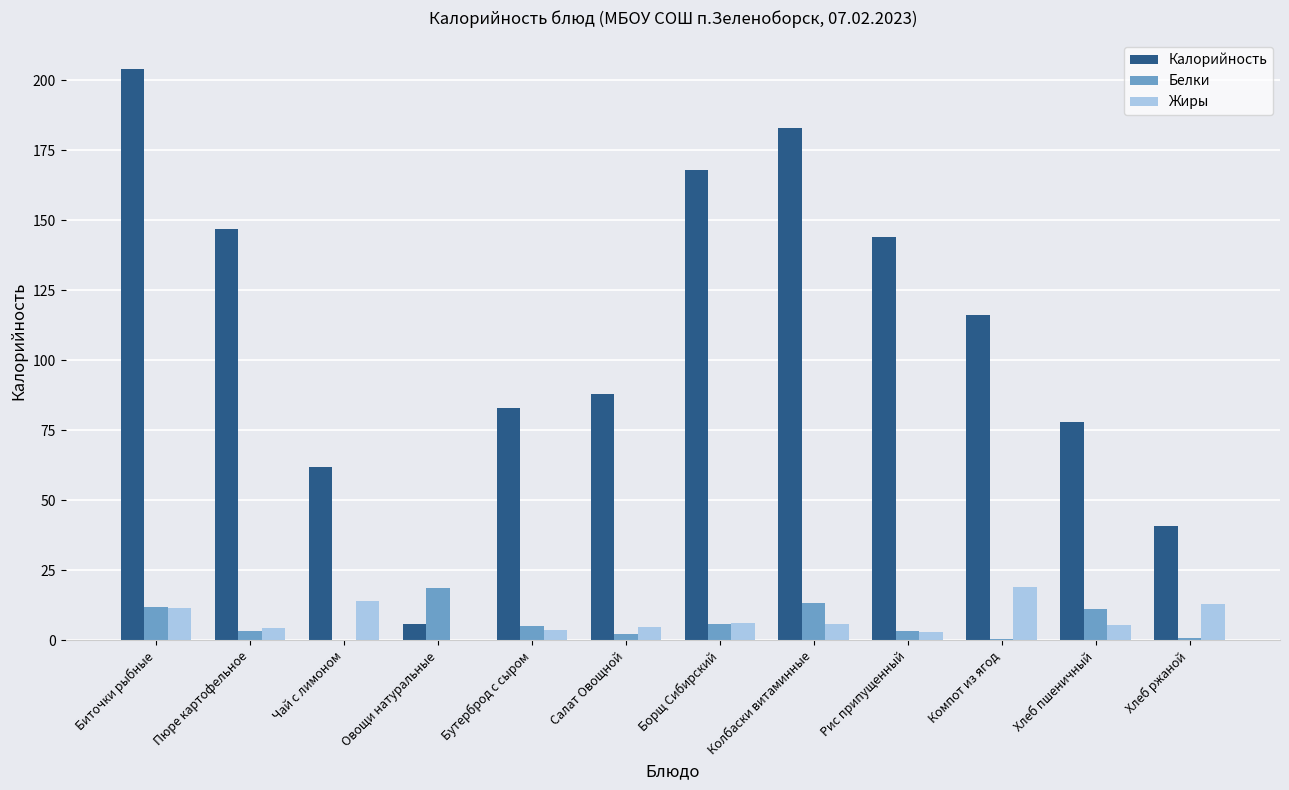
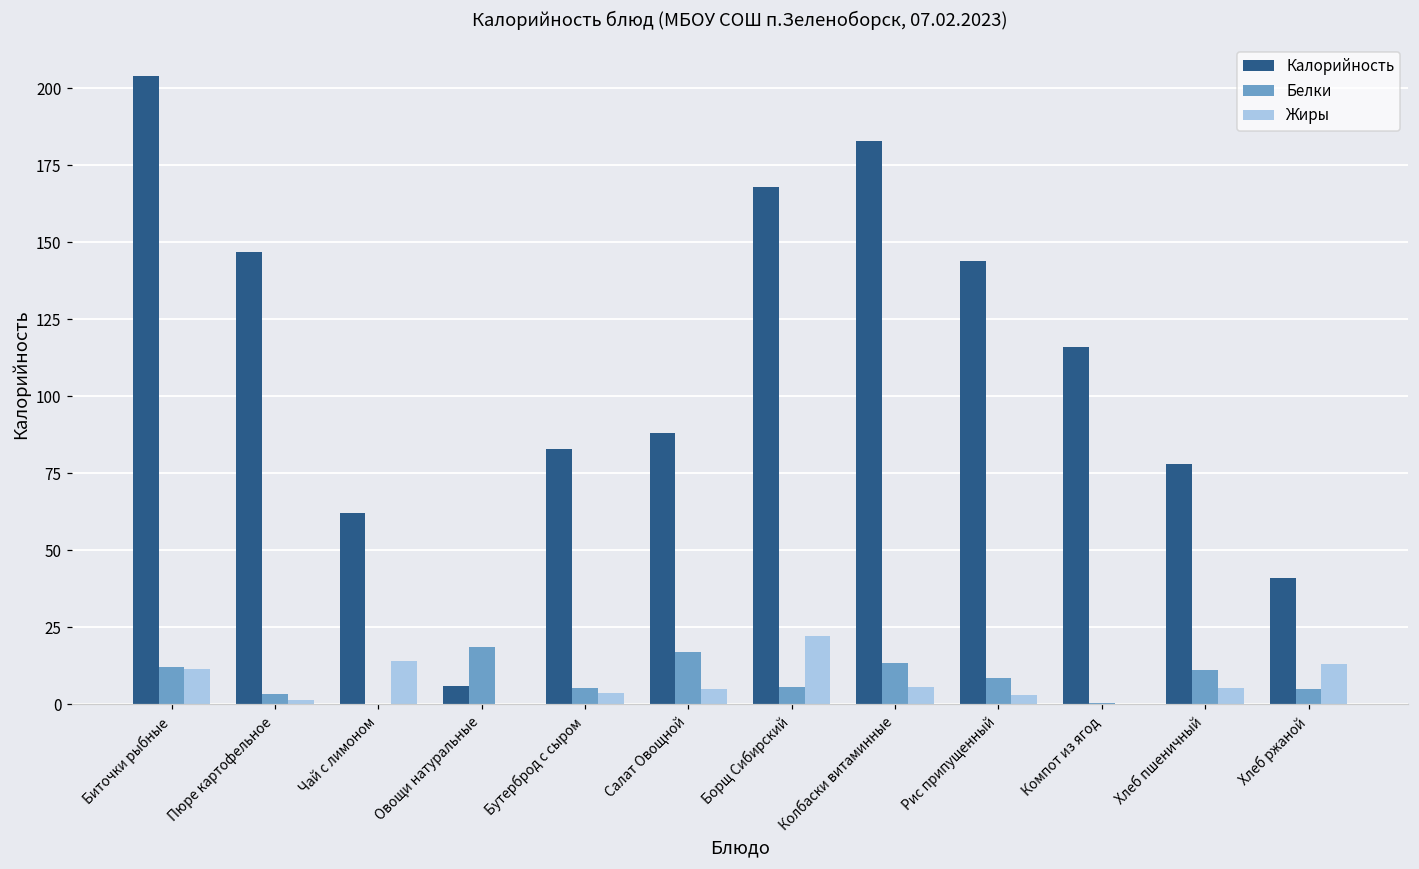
  {
    "Калорийность": {
      "Биточки рыбные": 204,
      "Пюре картофельное": 147,
      "Чай с лимоном": 62,
      "Овощи натуральные": 6,
      "Бутерброд с сыром": 83,
      "Салат Овощной": 88,
      "Борщ Сибирский": 168,
      "Колбаски витаминные": 183,
      "Рис припущенный": 144,
      "Компот из ягод": 116,
      "Хлеб пшеничный": 78,
      "Хлеб ржаной": 41
    },
    "Белки": {
      "Биточки рыбные": 12,
      "Пюре картофельное": 3,
      "Овощи натуральные": 19,
      "Бутерброд с сыром": 5,
-     "Салат Овощной": 2,
+     "Салат Овощной": 17,
      "Борщ Сибирский": 6,
      "Колбаски витаминные": 13,
-     "Рис припущенный": 4,
+     "Рис припущенный": 9,
      "Хлеб пшеничный": 11,
-     "Хлеб ржаной": 1
+     "Хлеб ржаной": 5
    },
    "Жиры": {
      "Биточки рыбные": 12,
-     "Пюре картофельное": 4,
+     "Пюре картофельное": 2,
      "Чай с лимоном": 14,
      "Овощи натуральные": 0,
      "Бутерброд с сыром": 4,
      "Салат Овощной": 5,
-     "Борщ Сибирский": 6,
+     "Борщ Сибирский": 22,
      "Колбаски витаминные": 6,
      "Рис припущенный": 3,
-     "Компот из ягод": 19,
+     "Компот из ягод": 0,
      "Хлеб пшеничный": 6,
      "Хлеб ржаной": 13
    }
  }
